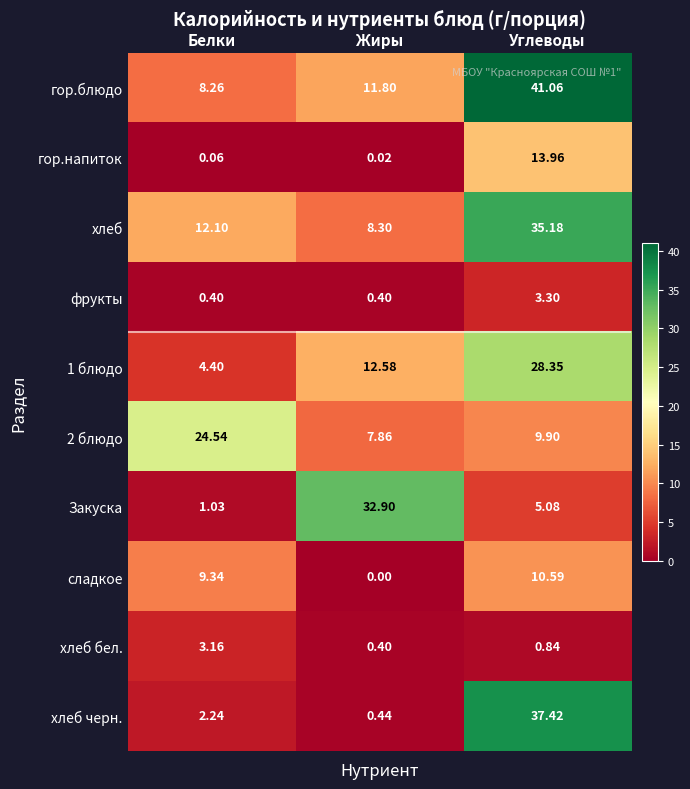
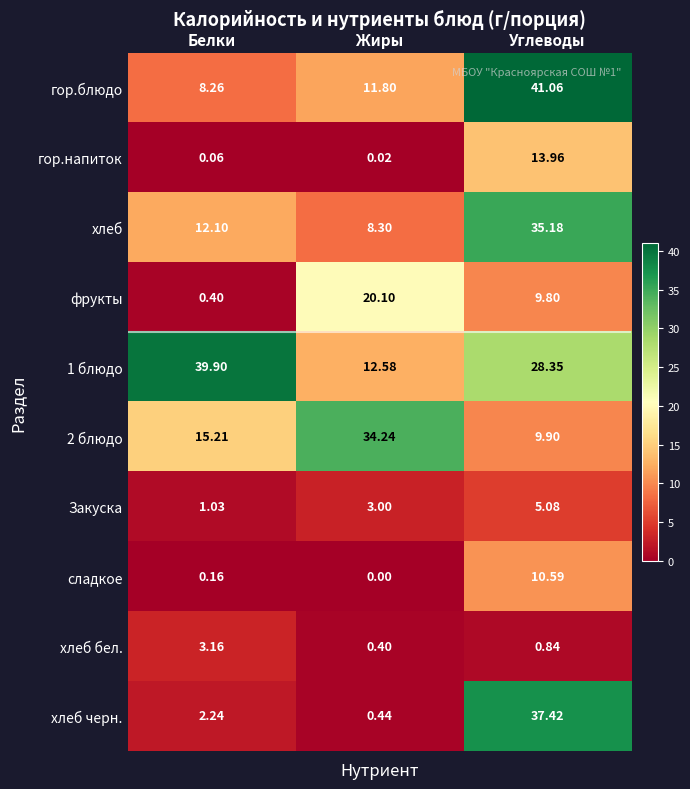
  {
    "гор.блюдо": {
      "Белки": 8.26,
      "Жиры": 11.80
    },
    "гор.напиток": {
      "Белки": 0.06,
      "Жиры": 0.02,
      "Углеводы": 13.96
    },
    "хлеб": {
      "Белки": 12.10,
      "Жиры": 8.30,
      "Углеводы": 35.18
    },
    "фрукты": {
      "Белки": 0.40,
-     "Жиры": 0.40,
-     "Углеводы": 3.30
+     "Жиры": 20.10,
+     "Углеводы": 9.80
    },
    "1 блюдо": {
-     "Белки": 4.40,
+     "Белки": 39.90,
      "Жиры": 12.58,
      "Углеводы": 28.35
    },
    "2 блюдо": {
-     "Белки": 24.54,
-     "Жиры": 7.86,
+     "Белки": 15.21,
+     "Жиры": 34.24,
      "Углеводы": 9.90
    },
    "Закуска": {
      "Белки": 1.03,
-     "Жиры": 32.90,
+     "Жиры": 3.00,
      "Углеводы": 5.08
    },
    "сладкое": {
-     "Белки": 9.34,
+     "Белки": 0.16,
      "Жиры": 0.00,
      "Углеводы": 10.59
    },
    "хлеб бел.": {
      "Белки": 3.16,
      "Жиры": 0.40,
      "Углеводы": 0.84
    },
    "хлеб черн.": {
      "Белки": 2.24,
      "Жиры": 0.44,
      "Углеводы": 37.42
    }
  }
